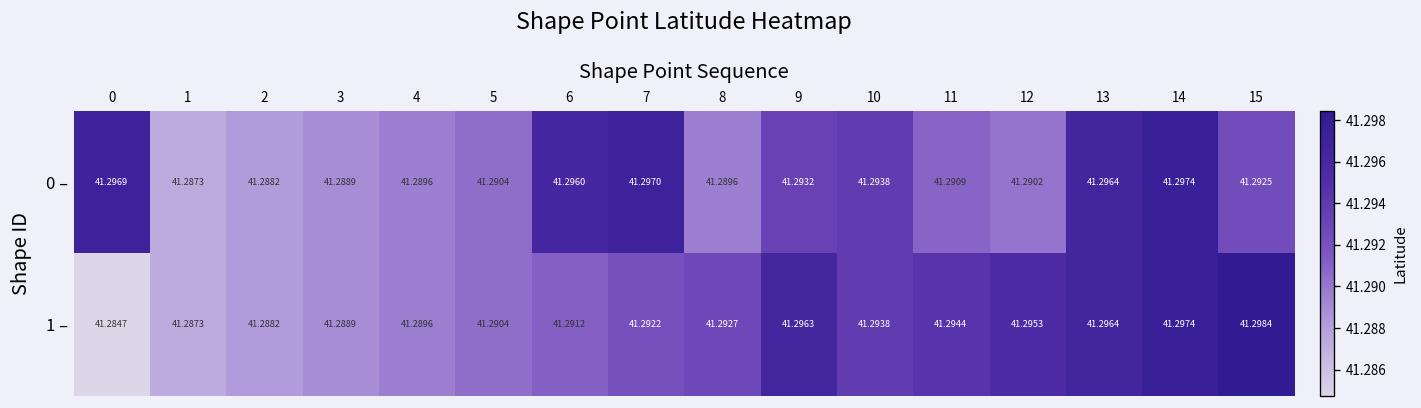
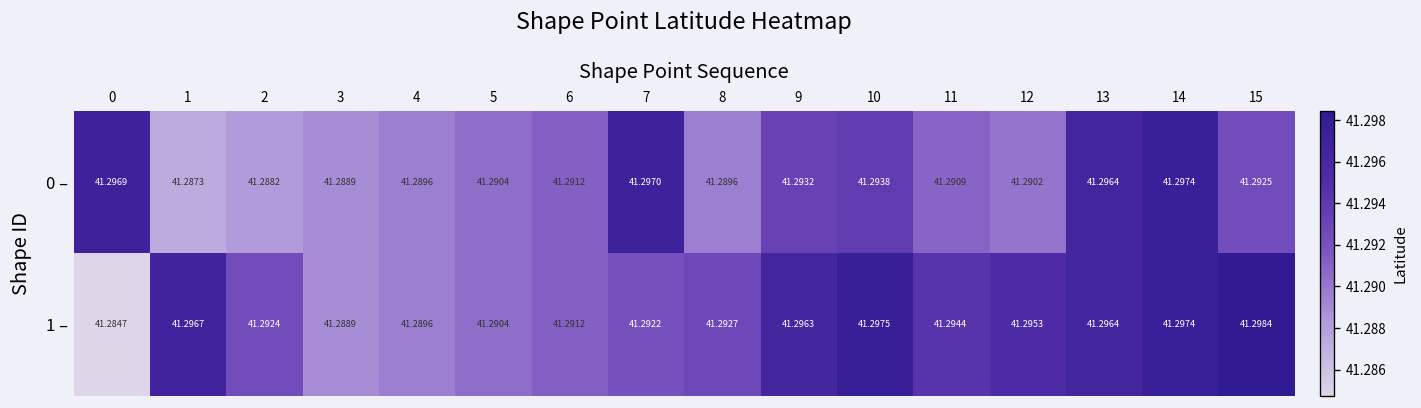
  {
    "0 –": {
      "0": 41.2969,
      "1": 41.2873,
      "2": 41.2882,
      "3": 41.2889,
      "4": 41.2896,
      "5": 41.2904,
-     "6": 41.2960,
+     "6": 41.2912,
      "7": 41.2970,
      "8": 41.2896,
      "9": 41.2932,
      "10": 41.2938,
      "11": 41.2909,
      "12": 41.2902,
      "13": 41.2964,
      "14": 41.2974,
      "15": 41.2925
    },
    "1 –": {
      "0": 41.2847,
-     "1": 41.2873,
-     "2": 41.2882,
+     "1": 41.2967,
+     "2": 41.2924,
      "3": 41.2889,
      "4": 41.2896,
      "5": 41.2904,
      "6": 41.2912,
      "7": 41.2922,
      "8": 41.2927,
      "9": 41.2963,
-     "10": 41.2938,
+     "10": 41.2975,
      "11": 41.2944,
      "12": 41.2953,
      "13": 41.2964,
      "14": 41.2974,
      "15": 41.2984
    }
  }
